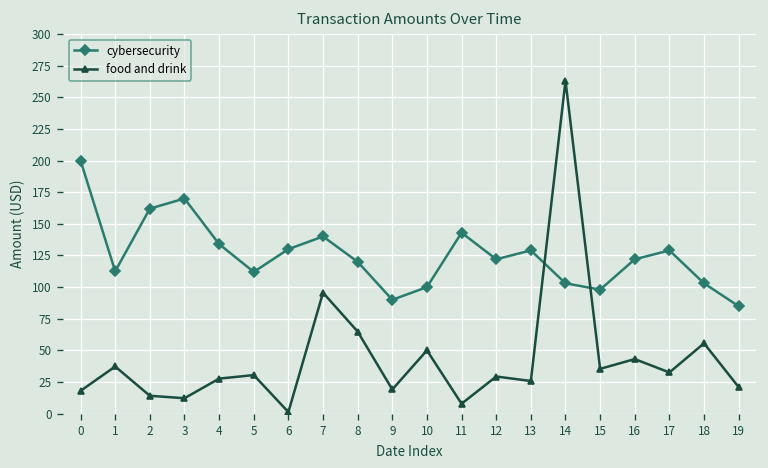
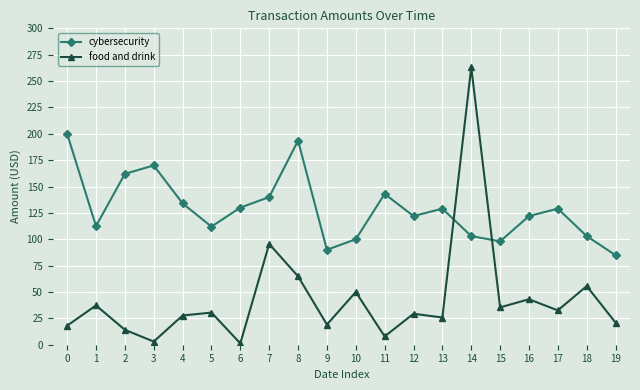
  {
    "cybersecurity": {
      "0": 200,
      "1": 113,
      "2": 162,
      "3": 170,
      "4": 134,
      "5": 112,
      "6": 130,
      "7": 140,
-     "8": 120,
+     "8": 194,
      "9": 90,
      "10": 100,
      "11": 143,
      "12": 122,
      "13": 129,
      "14": 103,
      "15": 98,
      "16": 122,
      "17": 129,
      "18": 103,
      "19": 85
    },
    "food and drink": {
      "0": 18,
      "1": 37,
      "2": 14,
-     "3": 12,
+     "3": 3,
      "4": 28,
      "5": 30,
      "6": 1,
      "7": 96,
      "8": 65,
      "9": 19,
      "10": 50,
      "11": 8,
      "12": 29,
      "13": 26,
      "14": 263,
      "15": 35,
      "16": 43,
      "17": 33,
      "18": 56,
      "19": 21
    }
  }
